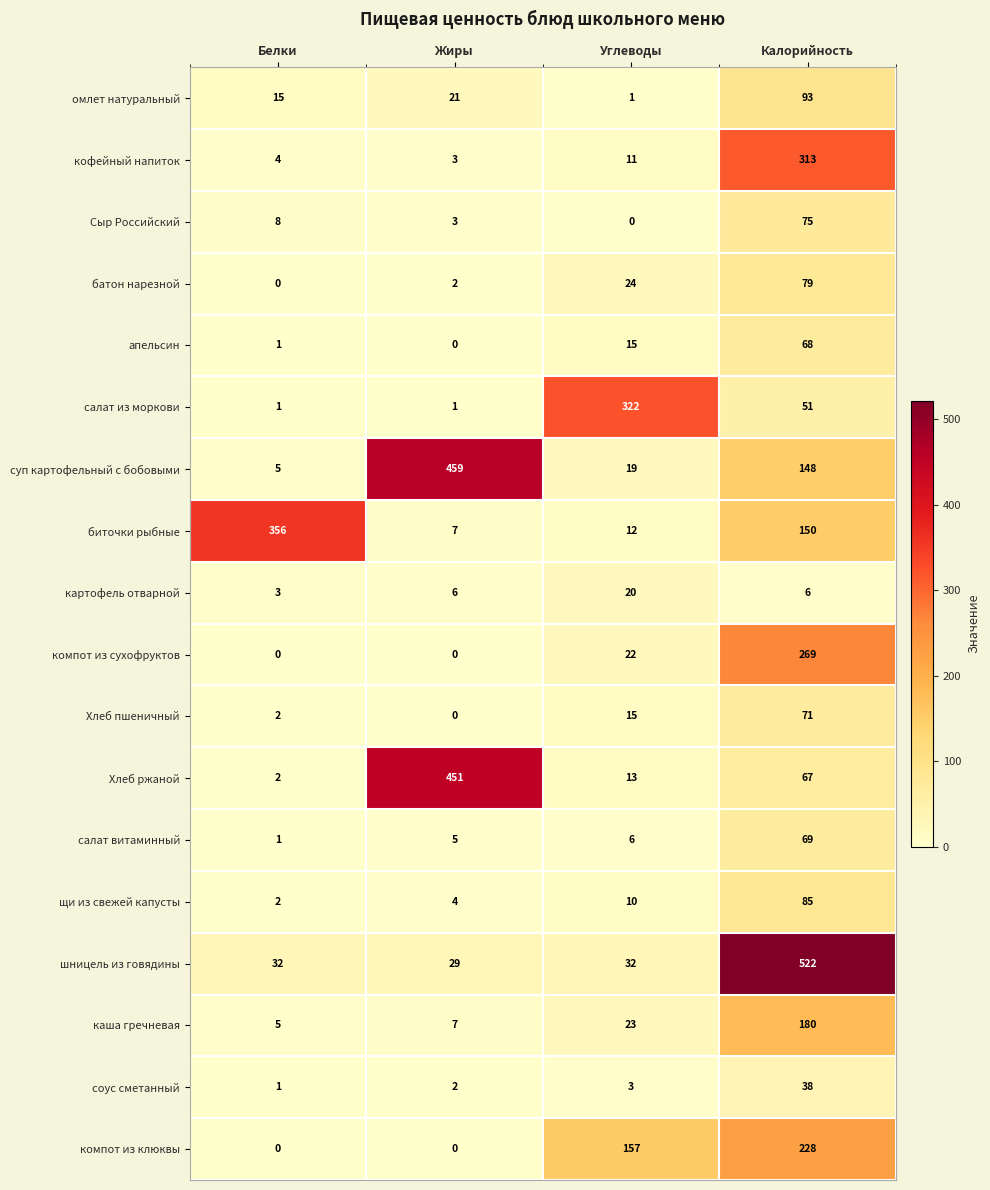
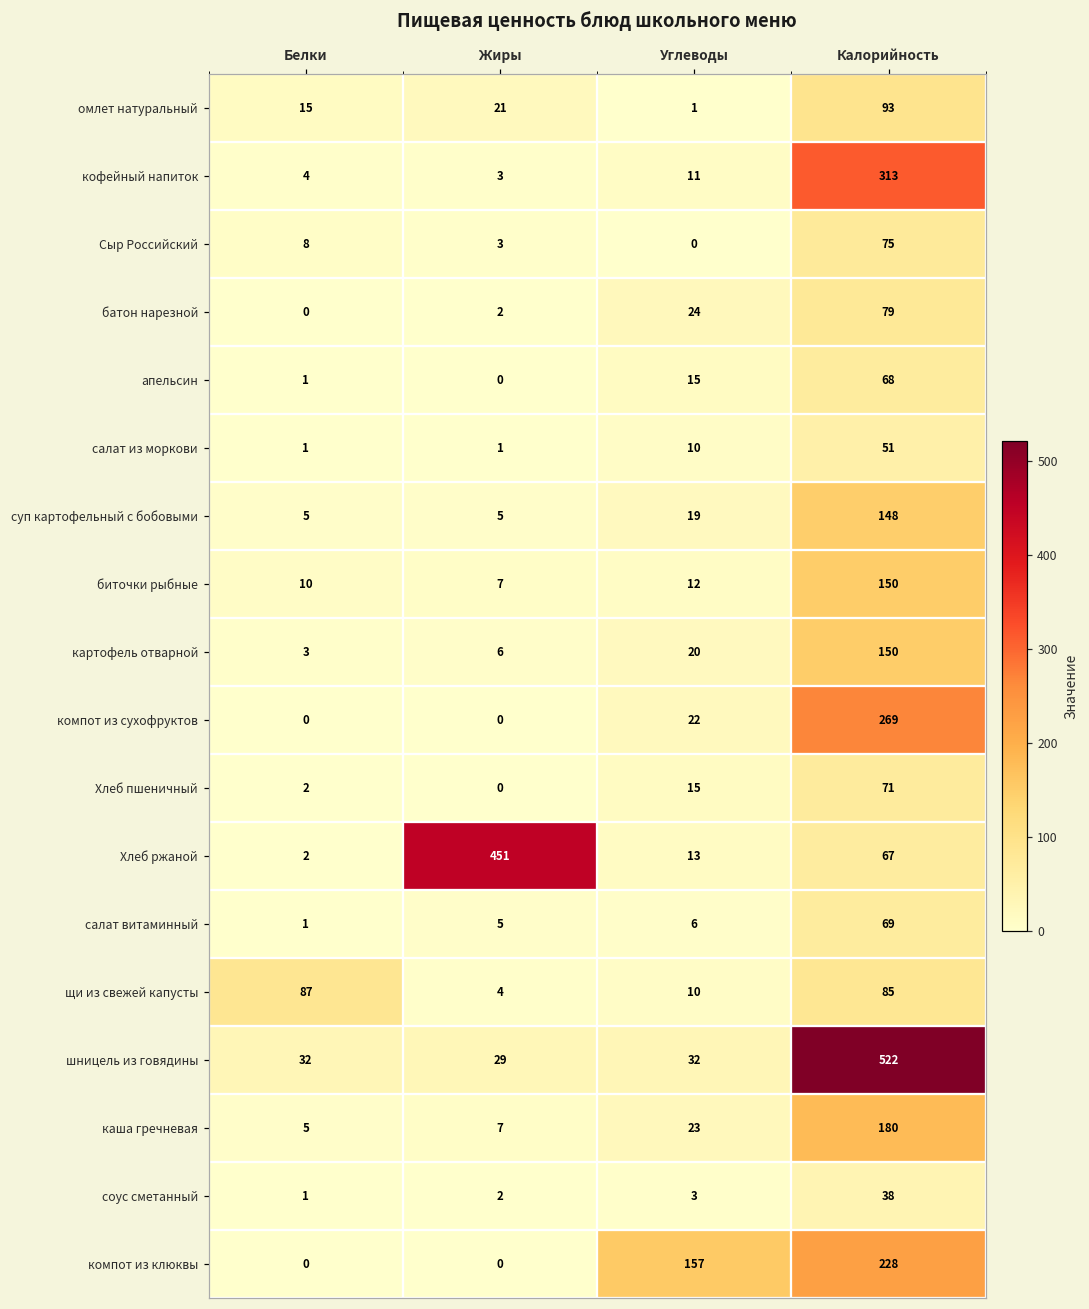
  {
    "омлет натуральный": {
      "Белки": 15,
      "Жиры": 21,
      "Углеводы": 1,
      "Калорийность": 93
    },
    "кофейный напиток": {
      "Белки": 4,
      "Жиры": 3,
      "Углеводы": 11,
      "Калорийность": 313
    },
    "Сыр Российский": {
      "Белки": 8,
      "Жиры": 3,
      "Углеводы": 0,
      "Калорийность": 75
    },
    "батон нарезной": {
      "Белки": 0,
      "Жиры": 2,
      "Углеводы": 24,
      "Калорийность": 79
    },
    "апельсин": {
      "Белки": 1,
      "Жиры": 0,
      "Углеводы": 15,
      "Калорийность": 68
    },
    "салат из моркови": {
      "Белки": 1,
      "Жиры": 1,
-     "Углеводы": 322,
+     "Углеводы": 10,
      "Калорийность": 51
    },
    "суп картофельный с бобовыми": {
      "Белки": 5,
-     "Жиры": 459,
+     "Жиры": 5,
      "Углеводы": 19,
      "Калорийность": 148
    },
    "биточки рыбные": {
-     "Белки": 356,
+     "Белки": 10,
      "Жиры": 7,
      "Углеводы": 12,
      "Калорийность": 150
    },
    "картофель отварной": {
      "Белки": 3,
      "Жиры": 6,
      "Углеводы": 20,
-     "Калорийность": 6
+     "Калорийность": 150
    },
    "компот из сухофруктов": {
      "Белки": 0,
      "Жиры": 0,
      "Углеводы": 22,
      "Калорийность": 269
    },
    "Хлеб пшеничный": {
      "Белки": 2,
      "Жиры": 0,
      "Углеводы": 15,
      "Калорийность": 71
    },
    "Хлеб ржаной": {
      "Белки": 2,
      "Жиры": 451,
      "Углеводы": 13,
      "Калорийность": 67
    },
    "салат витаминный": {
      "Белки": 1,
      "Жиры": 5,
      "Углеводы": 6,
      "Калорийность": 69
    },
    "щи из свежей капусты": {
-     "Белки": 2,
+     "Белки": 87,
      "Жиры": 4,
      "Углеводы": 10,
      "Калорийность": 85
    },
    "шницель из говядины": {
      "Белки": 32,
      "Жиры": 29,
      "Углеводы": 32,
      "Калорийность": 522
    },
    "каша гречневая": {
      "Белки": 5,
      "Жиры": 7,
      "Углеводы": 23,
      "Калорийность": 180
    },
    "соус сметанный": {
      "Белки": 1,
      "Жиры": 2,
      "Углеводы": 3,
      "Калорийность": 38
    },
    "компот из клюквы": {
      "Белки": 0,
      "Жиры": 0,
      "Углеводы": 157,
      "Калорийность": 228
    }
  }
